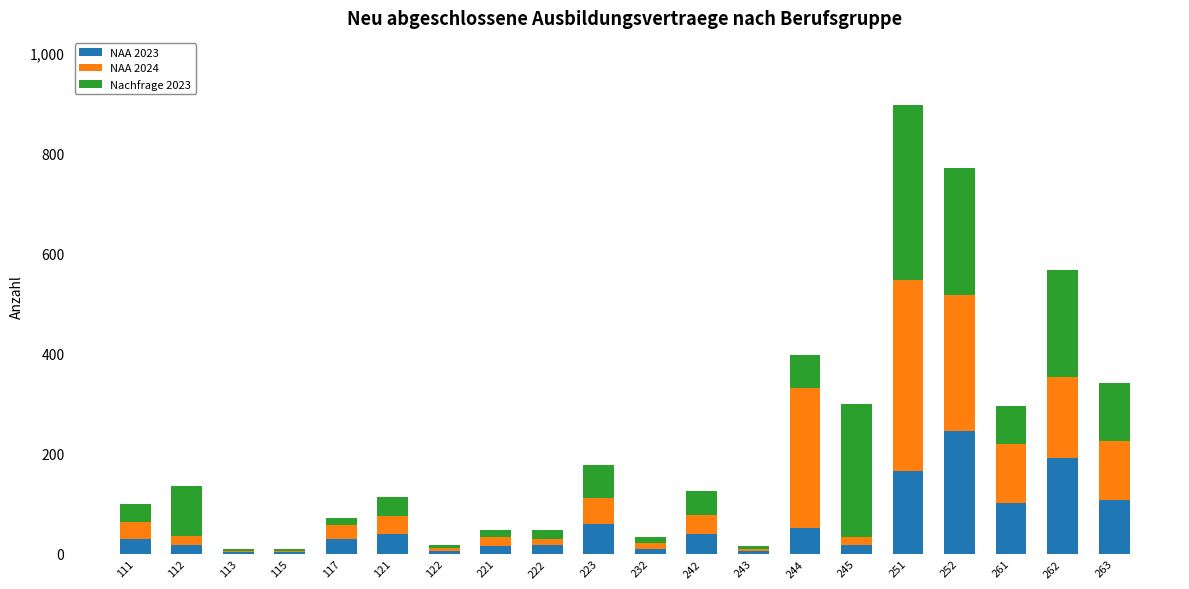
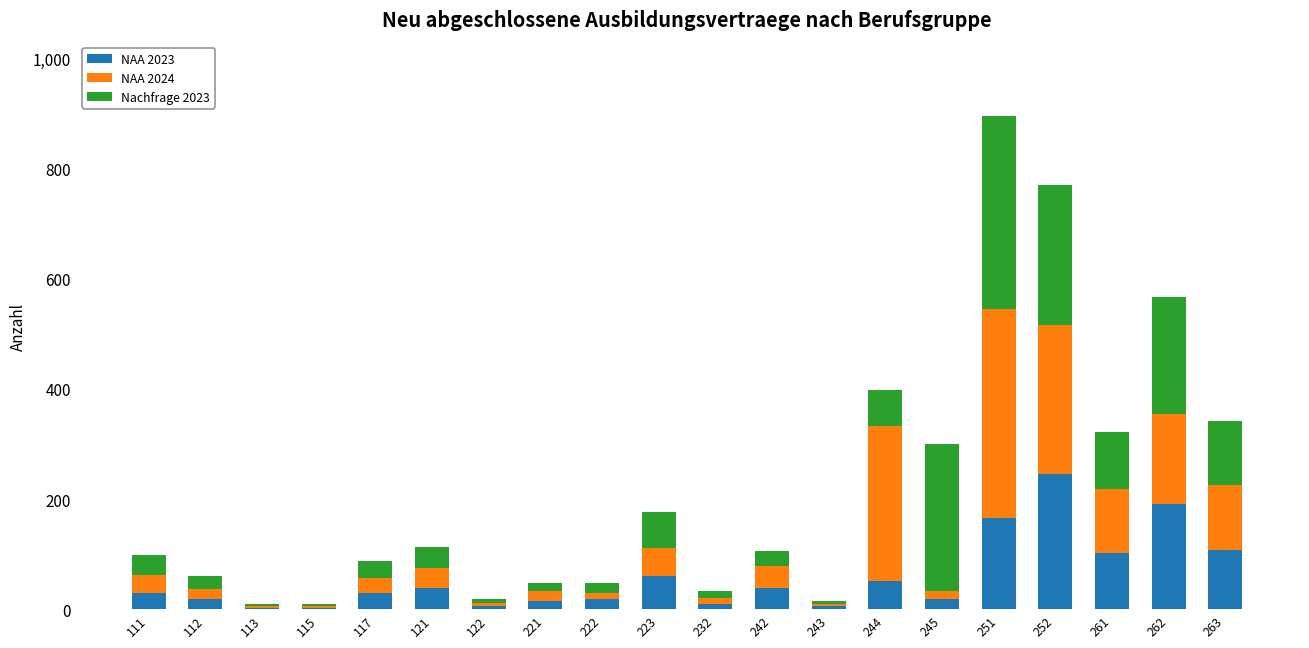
  {
    "NAA 2023": {
      "111": 30,
      "112": 20,
      "117": 30,
      "121": 40,
      "122": 10,
      "221": 20,
      "222": 20,
      "223": 60,
      "232": 10,
      "242": 40,
      "243": 10,
      "244": 50,
      "245": 20,
      "251": 170,
      "252": 250,
      "261": 100,
      "262": 190,
      "263": 110
    },
    "NAA 2024": {
      "111": 30,
      "112": 20,
      "117": 30,
      "121": 40,
      "122": 10,
      "221": 20,
      "222": 10,
      "223": 50,
      "232": 10,
      "242": 40,
      "244": 280,
      "245": 20,
      "251": 380,
      "252": 270,
      "261": 120,
      "262": 160,
      "263": 120
    },
    "Nachfrage 2023": {
      "111": 40,
-     "112": 100,
-     "117": 20,
+     "112": 20,
+     "117": 30,
      "121": 40,
      "122": 10,
      "221": 20,
      "222": 20,
      "223": 70,
      "232": 10,
-     "242": 50,
+     "242": 30,
      "243": 10,
      "244": 70,
      "245": 270,
      "251": 350,
      "252": 260,
-     "261": 80,
+     "261": 100,
      "262": 210,
      "263": 120
    }
  }
